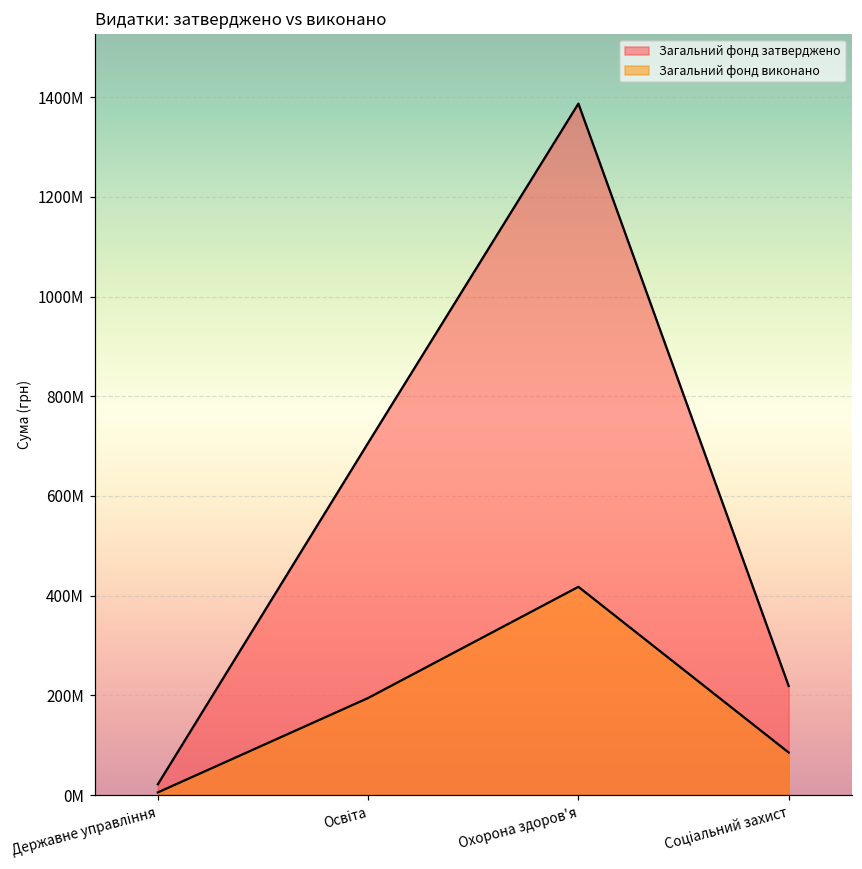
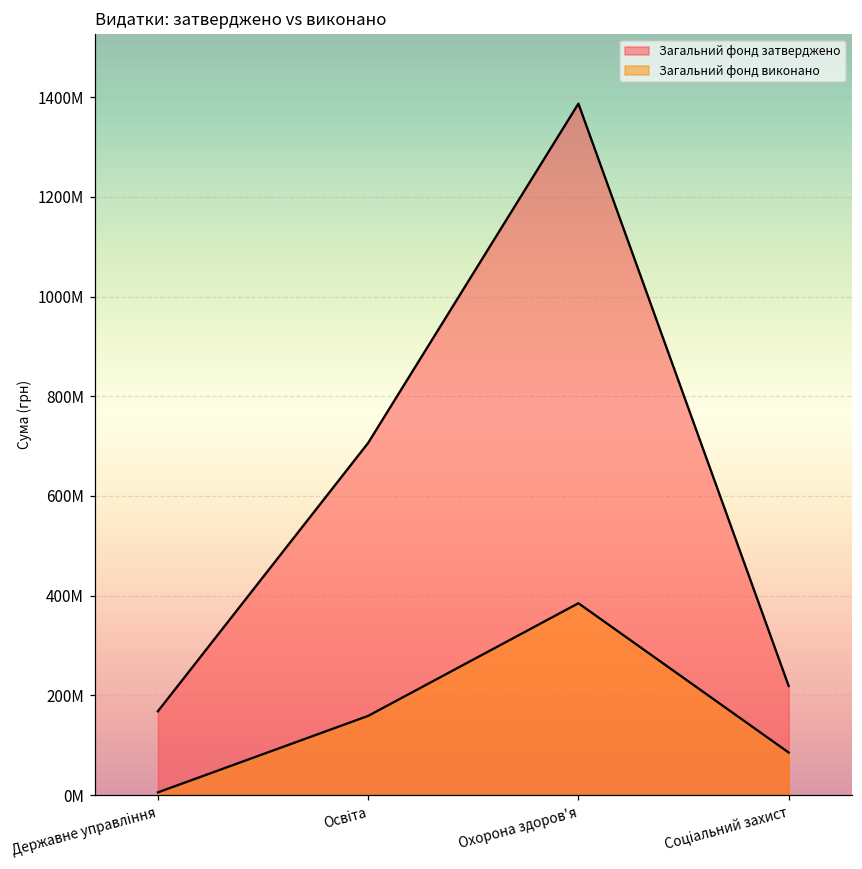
  {
    "Загальний фонд затверджено": {
-     "Державне управління": 20000000,
+     "Державне управління": 170000000,
      "Освіта": 710000000,
      "Охорона здоров'я": 1390000000,
      "Соціальний захист": 220000000
    },
    "Загальний фонд виконано": {
      "Державне управління": 10000000,
-     "Освіта": 190000000,
-     "Охорона здоров'я": 420000000,
+     "Освіта": 160000000,
+     "Охорона здоров'я": 380000000,
      "Соціальний захист": 90000000
    }
  }
